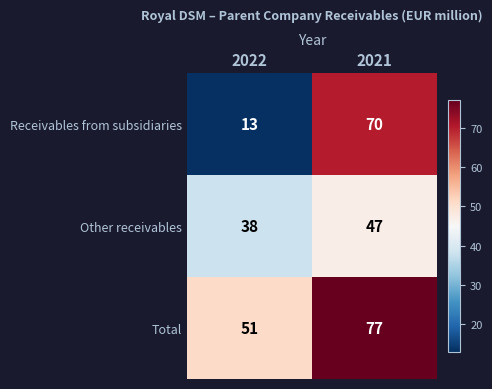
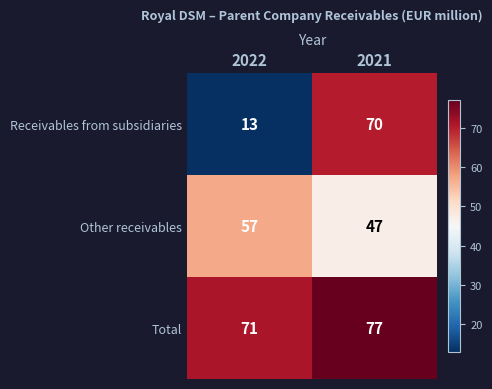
  {
    "Receivables from subsidiaries": {
      "2022": 13,
      "2021": 70
    },
    "Other receivables": {
-     "2022": 38,
+     "2022": 57,
      "2021": 47
    },
    "Total": {
-     "2022": 51,
+     "2022": 71,
      "2021": 77
    }
  }
